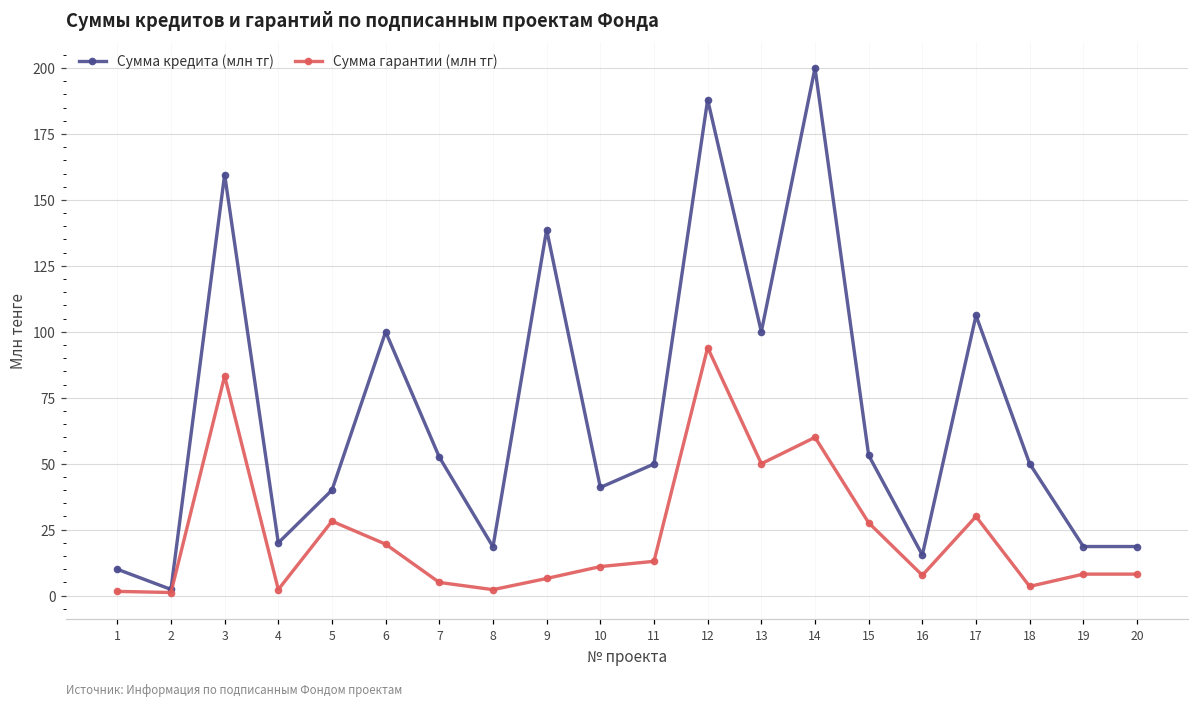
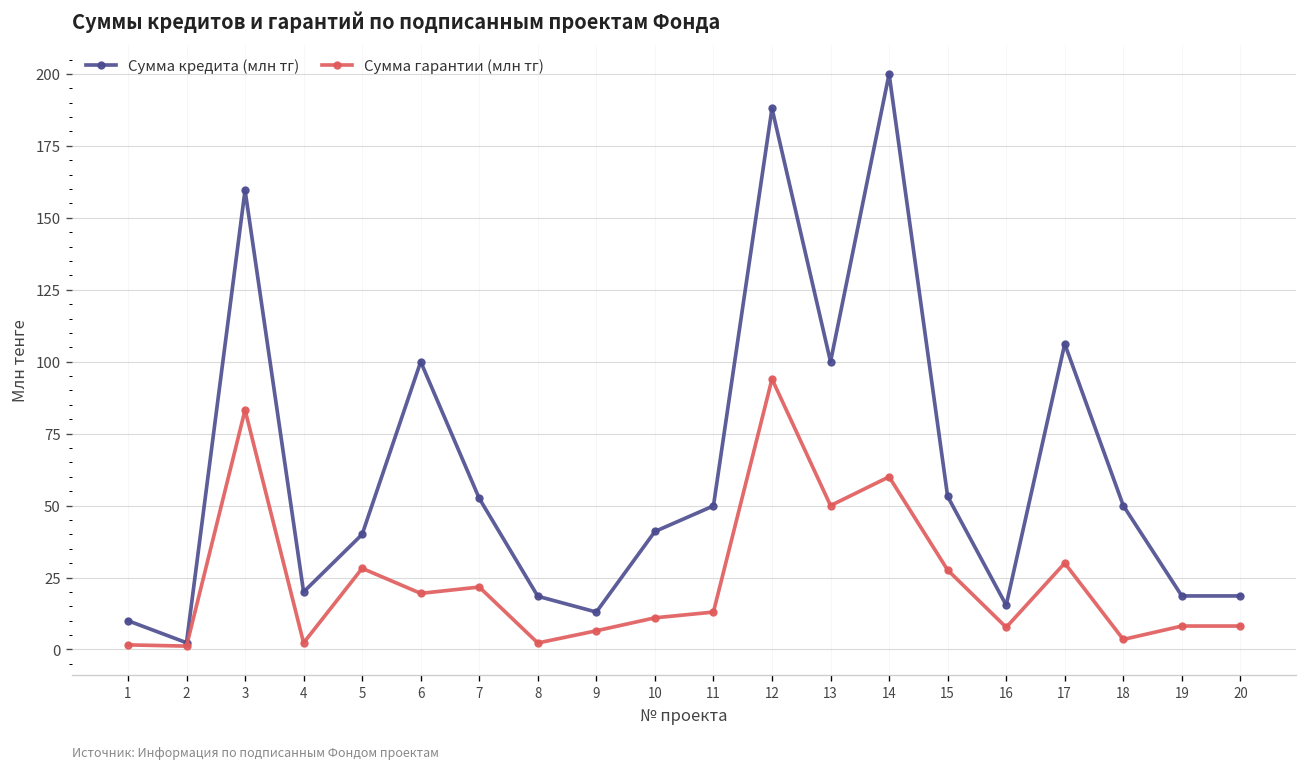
  {
    "Сумма кредита (млн тг)": {
      "1": 10,
      "2": 2,
      "3": 160,
      "4": 20,
      "5": 40,
      "6": 100,
      "7": 53,
      "8": 19,
-     "9": 139,
+     "9": 13,
      "10": 41,
      "11": 50,
      "12": 188,
      "13": 100,
      "14": 200,
      "15": 53,
      "16": 15,
      "17": 106,
      "18": 50,
      "19": 19,
      "20": 19
    },
    "Сумма гарантии (млн тг)": {
      "1": 2,
      "2": 1,
      "3": 83,
      "4": 2,
      "5": 28,
      "6": 20,
-     "7": 5,
+     "7": 22,
      "8": 2,
      "9": 7,
      "10": 11,
      "11": 13,
      "12": 94,
      "13": 50,
      "14": 60,
      "15": 28,
      "16": 8,
      "17": 30,
      "18": 3,
      "19": 8,
      "20": 8
    }
  }
